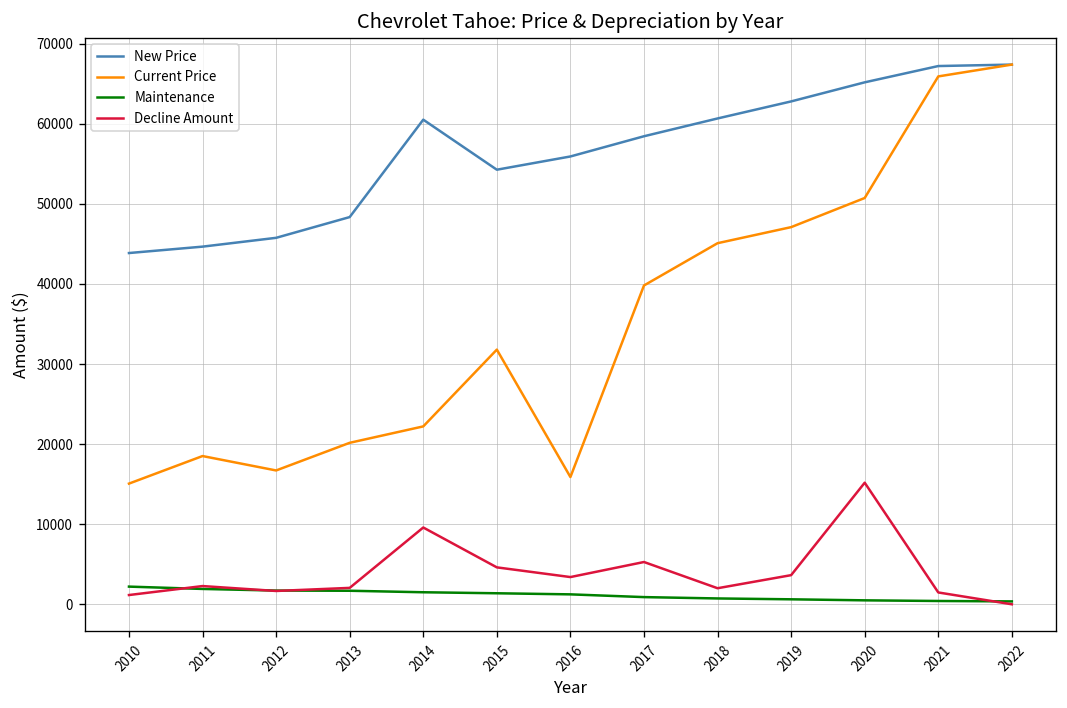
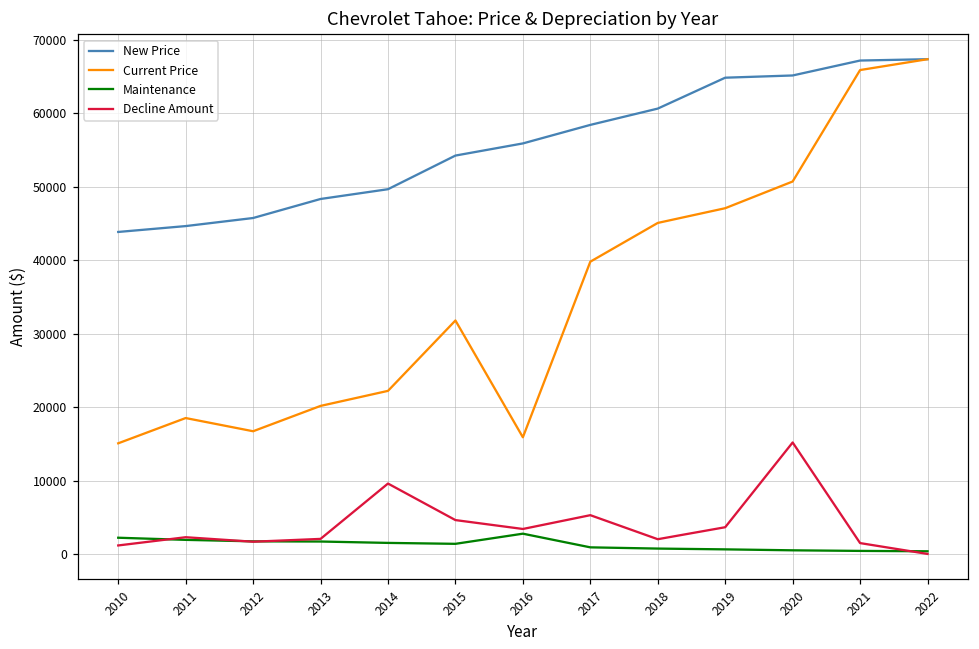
  {
    "New Price": {
      "2010": 44000,
      "2011": 45000,
      "2012": 46000,
      "2013": 48000,
-     "2014": 61000,
+     "2014": 50000,
      "2015": 54000,
      "2016": 56000,
      "2017": 58000,
      "2018": 61000,
-     "2019": 63000,
+     "2019": 65000,
      "2020": 65000,
      "2021": 67000
    },
    "Current Price": {
      "2010": 15000,
      "2011": 19000,
      "2012": 17000,
      "2013": 20000,
      "2014": 22000,
      "2015": 32000,
      "2016": 16000,
      "2017": 40000,
      "2018": 45000,
      "2019": 47000,
      "2020": 51000,
      "2021": 66000
    },
    "Maintenance": {
      "2010": 2000,
      "2014": 2000,
      "2015": 1000,
-     "2016": 1000,
+     "2016": 3000,
      "2017": 1000,
      "2018": 1000,
      "2019": 1000,
      "2020": 0,
      "2021": 0
    },
    "Decline Amount": {
      "2010": 1000,
      "2014": 10000,
      "2015": 5000,
      "2016": 3000,
      "2017": 5000,
      "2018": 2000,
      "2019": 4000,
      "2020": 15000,
      "2021": 1000
    }
  }
